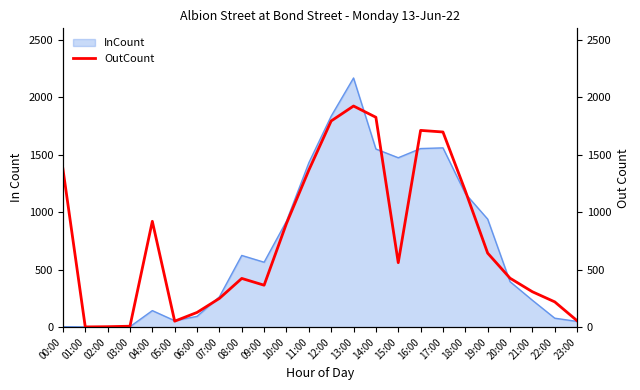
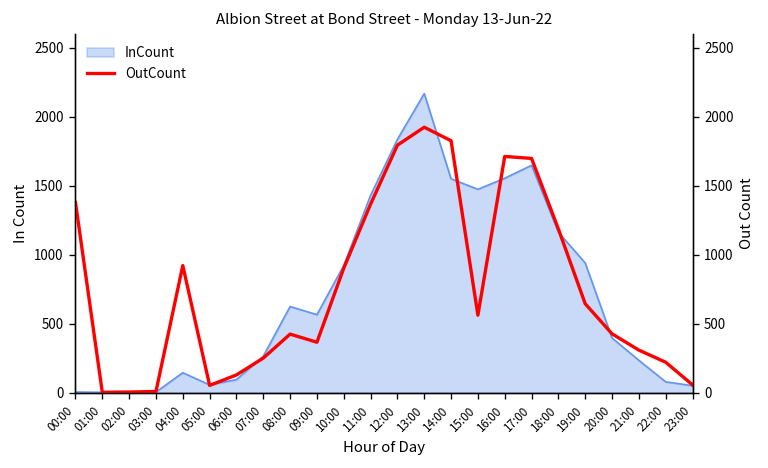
  {
    "InCount": {
      "00:00": 0,
      "01:00": 0,
      "02:00": 0,
      "03:00": 0,
      "04:00": 140,
      "05:00": 60,
      "06:00": 90,
      "07:00": 260,
      "08:00": 620,
      "09:00": 570,
      "10:00": 920,
      "11:00": 1430,
      "12:00": 1840,
      "13:00": 2170,
      "14:00": 1550,
      "15:00": 1470,
      "16:00": 1550,
-     "17:00": 1560,
+     "17:00": 1650,
      "18:00": 1160,
      "19:00": 940,
      "20:00": 400,
      "21:00": 230,
      "22:00": 80,
      "23:00": 50
    },
    "OutCount": {
      "00:00": 1380,
      "01:00": 0,
      "02:00": 0,
      "03:00": 10,
      "04:00": 920,
      "05:00": 50,
      "06:00": 130,
      "07:00": 250,
      "08:00": 420,
      "09:00": 370,
      "10:00": 900,
      "11:00": 1370,
      "12:00": 1790,
      "13:00": 1920,
      "14:00": 1830,
      "15:00": 560,
      "16:00": 1710,
      "17:00": 1700,
      "18:00": 1190,
      "19:00": 640,
      "20:00": 430,
      "21:00": 310,
      "22:00": 220,
      "23:00": 60
    }
  }
